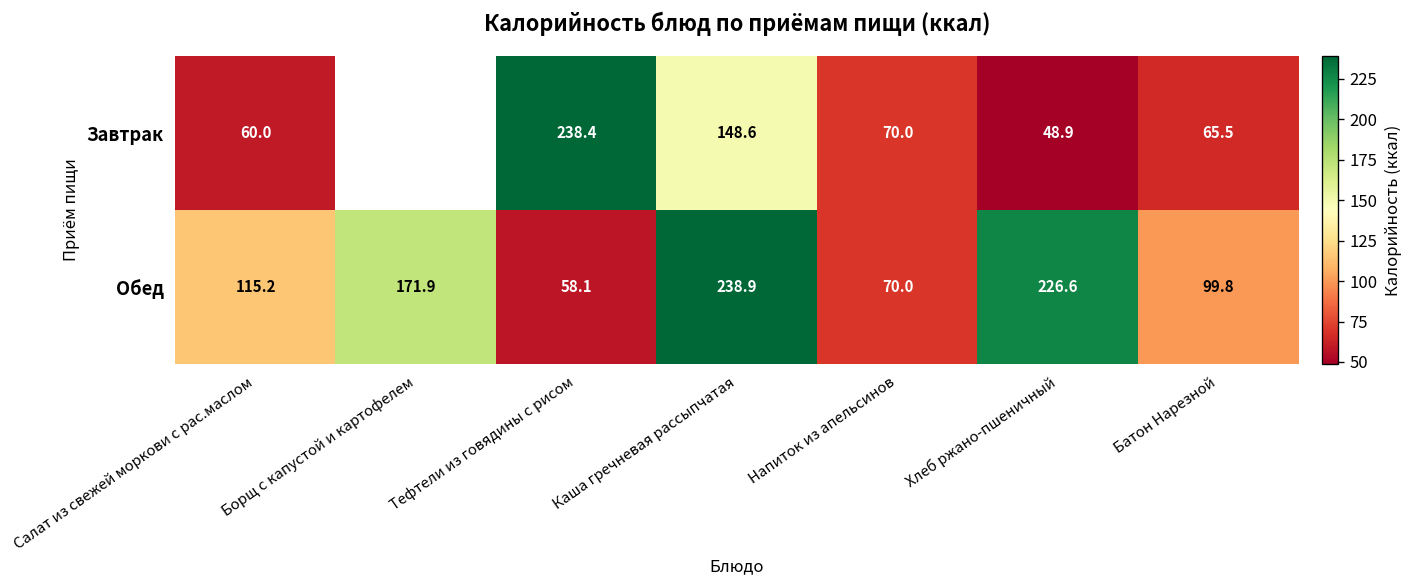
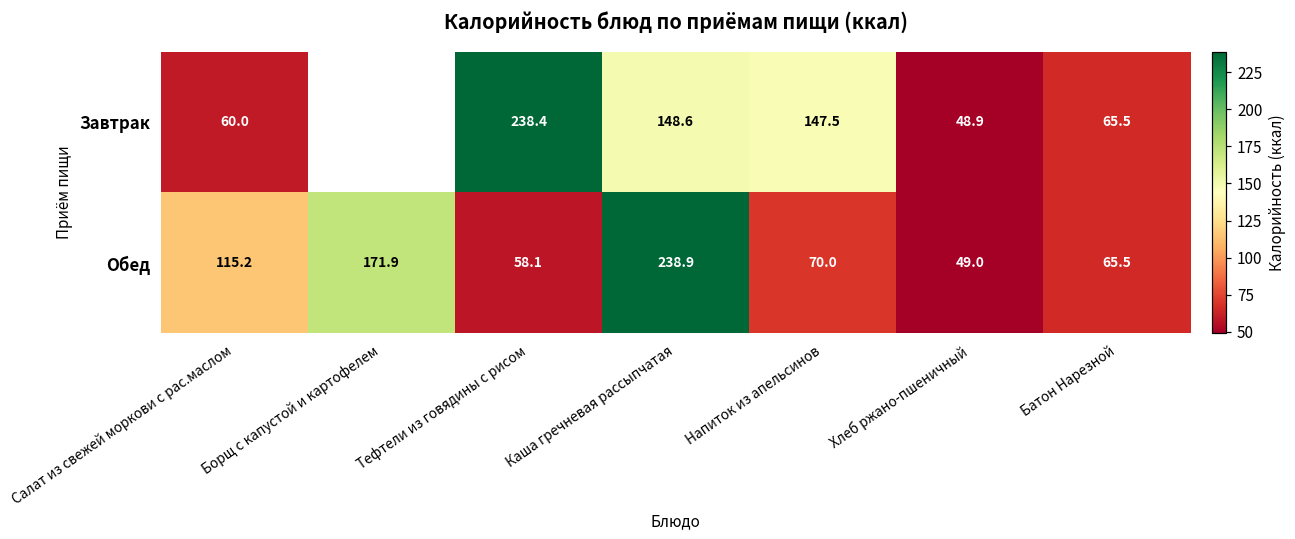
  {
    "Завтрак": {
      "Салат из свежей моркови с рас.маслом": 60.0,
      "Тефтели из говядины с рисом": 238.4,
      "Каша гречневая рассыпчатая": 148.6,
-     "Напиток из апельсинов": 70.0,
+     "Напиток из апельсинов": 147.5,
      "Хлеб ржано-пшеничный": 48.9,
      "Батон Нарезной": 65.5
    },
    "Обед": {
      "Салат из свежей моркови с рас.маслом": 115.2,
      "Борщ с капустой и картофелем": 171.9,
      "Тефтели из говядины с рисом": 58.1,
      "Каша гречневая рассыпчатая": 238.9,
      "Напиток из апельсинов": 70.0,
-     "Хлеб ржано-пшеничный": 226.6,
-     "Батон Нарезной": 99.8
+     "Хлеб ржано-пшеничный": 49.0,
+     "Батон Нарезной": 65.5
    }
  }
